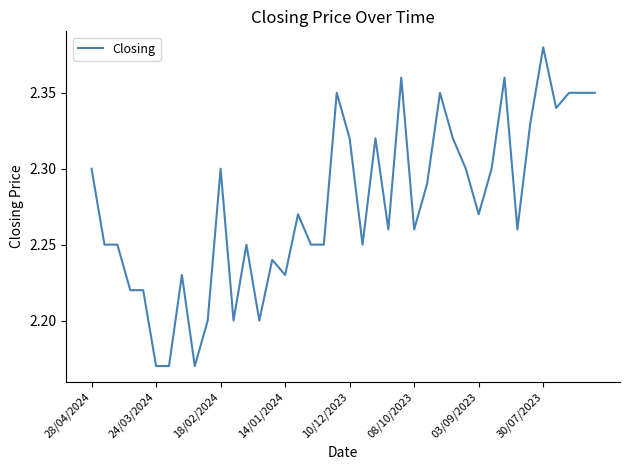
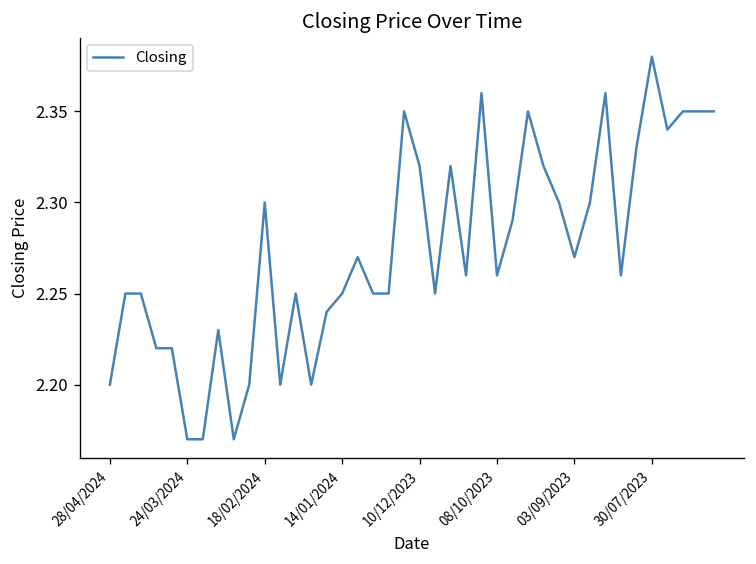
  {
-   "28/04/2024": 2.3,
+   "28/04/2024": 2.2,
    "24/03/2024": 2.17,
    "18/02/2024": 2.30,
-   "14/01/2024": 2.23,
+   "14/01/2024": 2.25,
    "10/12/2023": 2.32,
    "08/10/2023": 2.26,
    "03/09/2023": 2.27,
    "30/07/2023": 2.38
  }
